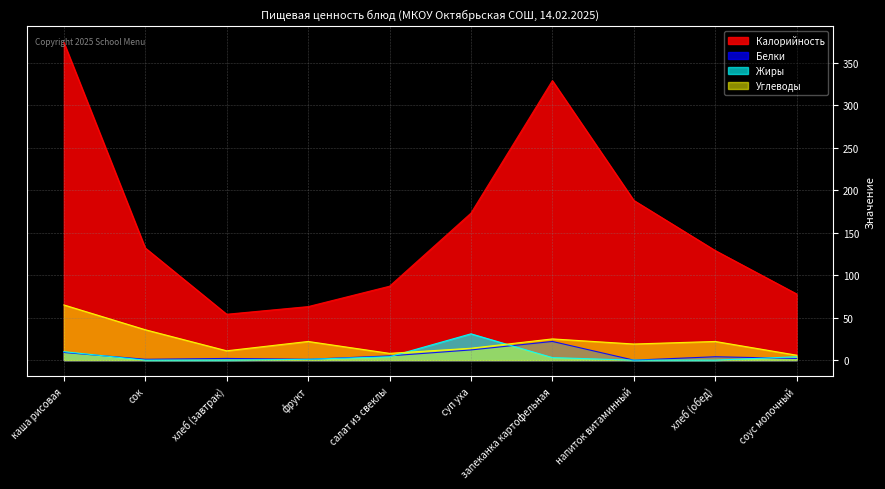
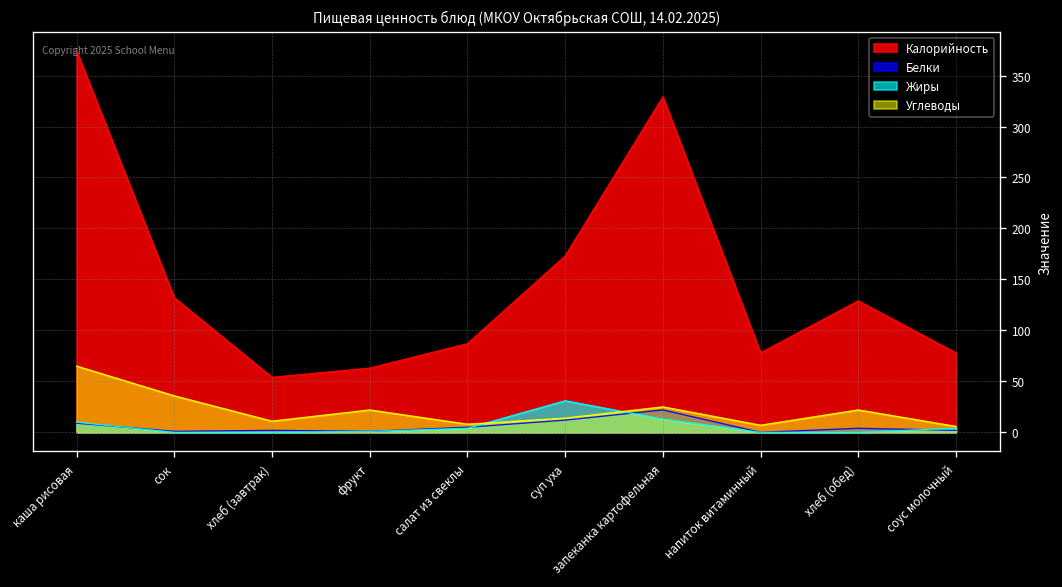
  {
    "Калорийность": {
      "сок": 130,
      "хлеб (завтрак)": 50,
      "фрукт": 60,
      "салат из свеклы": 90,
      "суп уха": 170,
      "запеканка картофельная": 330,
-     "напиток витаминный": 190,
+     "напиток витаминный": 80,
      "хлеб (обед)": 130,
      "соус молочный": 80
    },
    "Белки": {
      "хлеб (обед)": 0
    },
    "Жиры": {
      "суп уха": 30,
-     "запеканка картофельная": 0,
+     "запеканка картофельная": 10,
      "хлеб (обед)": 0
    },
    "Углеводы": {
      "каша рисовая": 70,
      "сок": 40,
      "хлеб (завтрак)": 10,
      "фрукт": 20,
      "салат из свеклы": 10,
-     "напиток витаминный": 20,
+     "напиток витаминный": 10,
      "хлеб (обед)": 20
    }
  }
